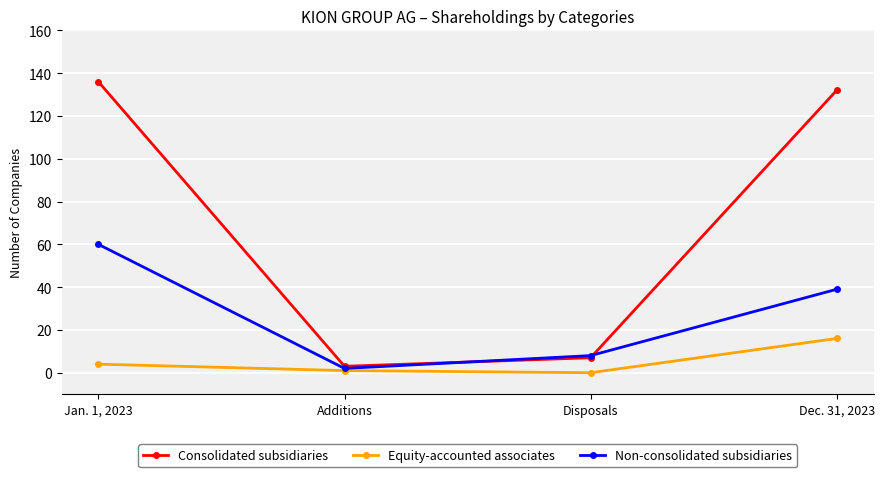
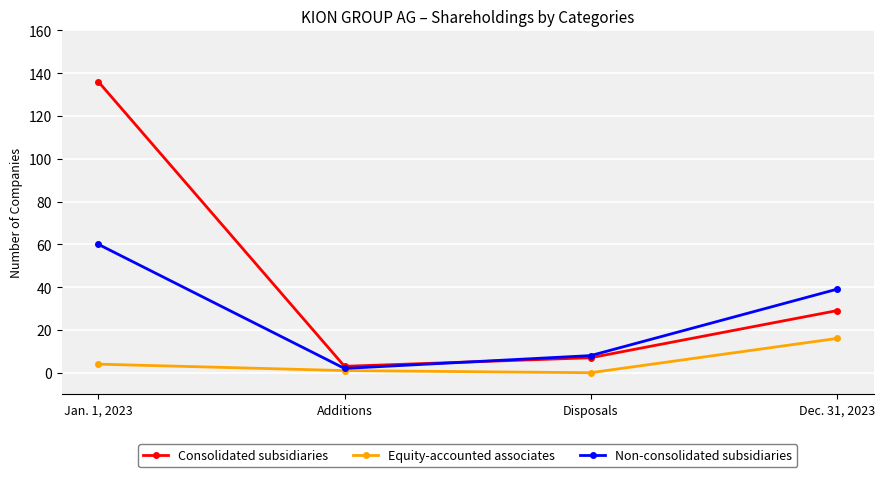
  {
    "Consolidated subsidiaries": {
      "Jan. 1, 2023": 136,
-     "Dec. 31, 2023": 132
+     "Dec. 31, 2023": 29
    },
    "Equity-accounted associates": {
      "Jan. 1, 2023": 4,
      "Disposals": 0,
      "Dec. 31, 2023": 16
    },
    "Non-consolidated subsidiaries": {
      "Jan. 1, 2023": 60,
      "Dec. 31, 2023": 39
    }
  }
